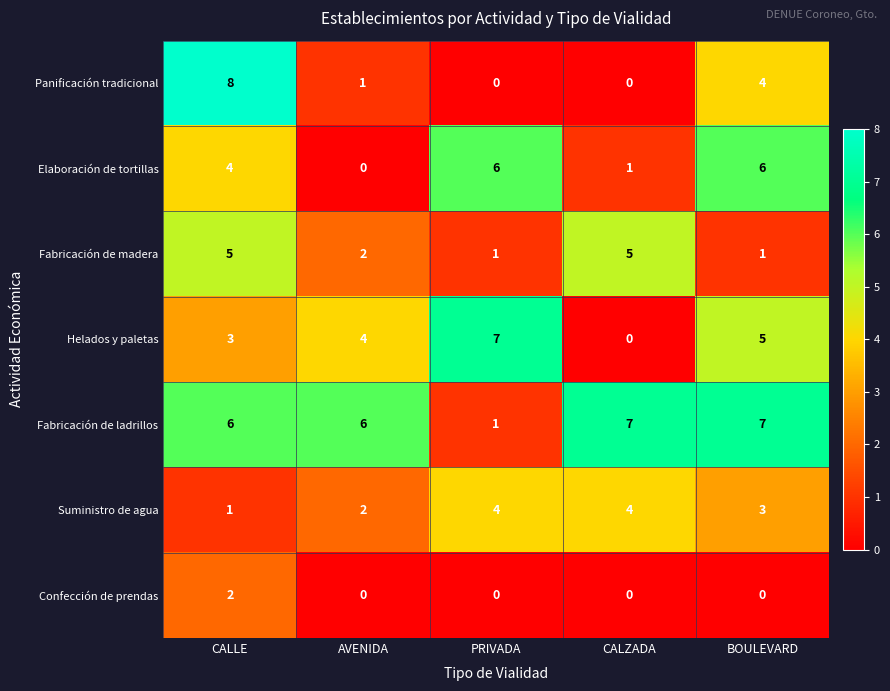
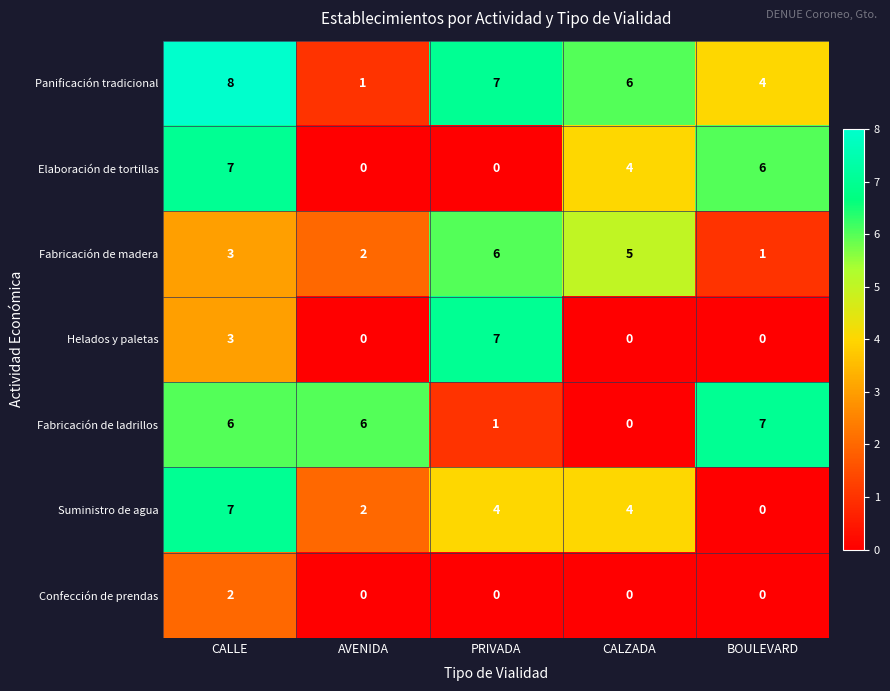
  {
    "Panificación tradicional": {
      "CALLE": 8,
      "AVENIDA": 1,
-     "PRIVADA": 0,
-     "CALZADA": 0,
+     "PRIVADA": 7,
+     "CALZADA": 6,
      "BOULEVARD": 4
    },
    "Elaboración de tortillas": {
-     "CALLE": 4,
+     "CALLE": 7,
      "AVENIDA": 0,
-     "PRIVADA": 6,
-     "CALZADA": 1,
+     "PRIVADA": 0,
+     "CALZADA": 4,
      "BOULEVARD": 6
    },
    "Fabricación de madera": {
-     "CALLE": 5,
+     "CALLE": 3,
      "AVENIDA": 2,
-     "PRIVADA": 1,
+     "PRIVADA": 6,
      "CALZADA": 5,
      "BOULEVARD": 1
    },
    "Helados y paletas": {
      "CALLE": 3,
-     "AVENIDA": 4,
+     "AVENIDA": 0,
      "PRIVADA": 7,
      "CALZADA": 0,
-     "BOULEVARD": 5
+     "BOULEVARD": 0
    },
    "Fabricación de ladrillos": {
      "CALLE": 6,
      "AVENIDA": 6,
      "PRIVADA": 1,
-     "CALZADA": 7,
+     "CALZADA": 0,
      "BOULEVARD": 7
    },
    "Suministro de agua": {
-     "CALLE": 1,
+     "CALLE": 7,
      "AVENIDA": 2,
      "PRIVADA": 4,
      "CALZADA": 4,
-     "BOULEVARD": 3
+     "BOULEVARD": 0
    },
    "Confección de prendas": {
      "CALLE": 2,
      "AVENIDA": 0,
      "PRIVADA": 0,
      "CALZADA": 0,
      "BOULEVARD": 0
    }
  }
